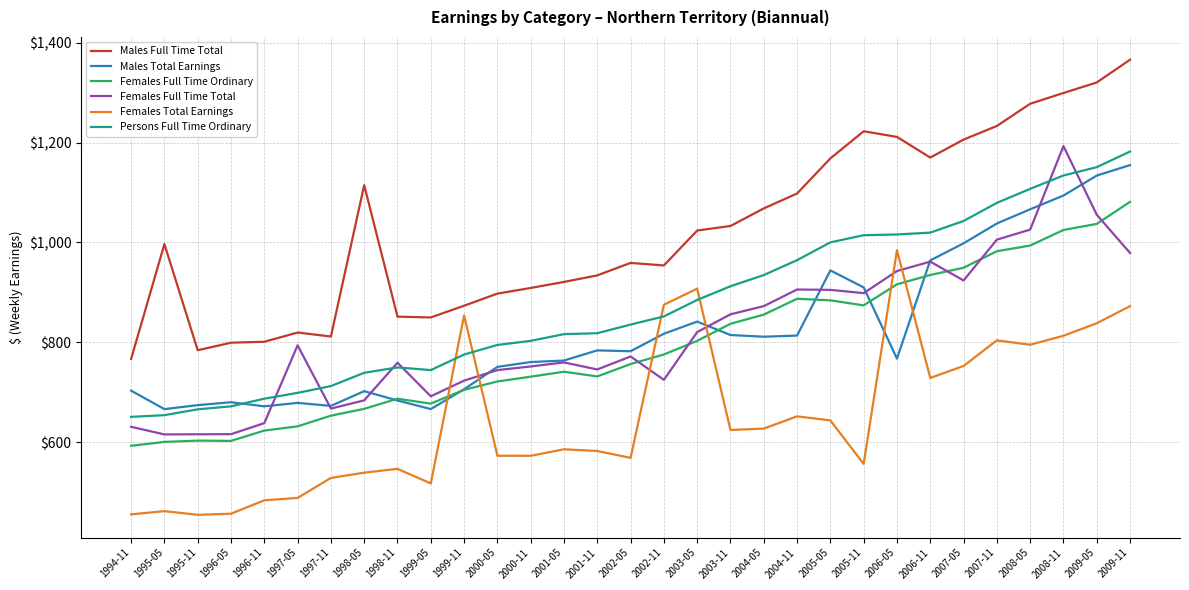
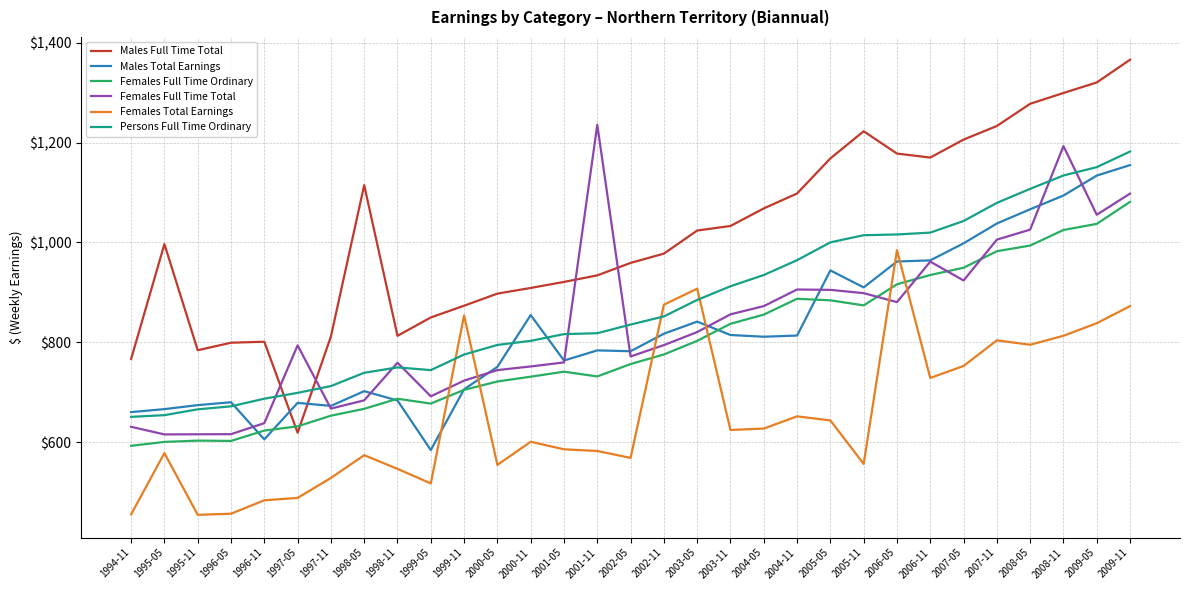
  {
    "Males Full Time Total": {
      "1994-11": "$770",
      "1995-05": "$1,000",
      "1995-11": "$780",
      "1996-05": "$800",
      "1996-11": "$800",
-     "1997-05": "$820",
+     "1997-05": "$620",
      "1997-11": "$810",
      "1998-05": "$1,110",
-     "1998-11": "$850",
+     "1998-11": "$810",
      "1999-05": "$850",
      "1999-11": "$870",
      "2000-05": "$900",
      "2000-11": "$910",
      "2001-05": "$920",
      "2001-11": "$930",
      "2002-05": "$960",
-     "2002-11": "$950",
+     "2002-11": "$980",
      "2003-05": "$1,020",
      "2003-11": "$1,030",
      "2004-05": "$1,070",
      "2004-11": "$1,100",
      "2005-05": "$1,170",
      "2005-11": "$1,220",
-     "2006-05": "$1,210",
+     "2006-05": "$1,180",
      "2006-11": "$1,170",
      "2007-05": "$1,210",
      "2007-11": "$1,230",
      "2008-05": "$1,280",
      "2008-11": "$1,300",
      "2009-05": "$1,320",
      "2009-11": "$1,370"
    },
    "Males Total Earnings": {
-     "1994-11": "$700",
+     "1994-11": "$660",
      "1995-05": "$670",
      "1995-11": "$670",
      "1996-05": "$680",
-     "1996-11": "$670",
+     "1996-11": "$610",
      "1997-05": "$680",
      "1997-11": "$670",
      "1998-05": "$700",
-     "1999-05": "$670",
+     "1999-05": "$580",
      "2000-05": "$750",
-     "2000-11": "$760",
+     "2000-11": "$850",
      "2001-11": "$780",
      "2002-05": "$780",
      "2002-11": "$820",
      "2003-05": "$840",
      "2003-11": "$810",
      "2004-05": "$810",
      "2004-11": "$810",
      "2005-05": "$940",
      "2005-11": "$910",
-     "2006-05": "$770",
+     "2006-05": "$960",
      "2007-05": "$1,000",
      "2007-11": "$1,040",
      "2008-05": "$1,070",
      "2008-11": "$1,090",
      "2009-05": "$1,130",
      "2009-11": "$1,160"
    },
    "Females Full Time Total": {
      "1994-11": "$630",
      "1995-05": "$620",
      "1995-11": "$620",
      "1996-05": "$620",
      "1996-11": "$640",
      "1997-05": "$790",
      "1997-11": "$670",
      "1998-05": "$680",
      "1998-11": "$760",
      "1999-05": "$690",
      "1999-11": "$720",
      "2000-05": "$740",
      "2000-11": "$750",
-     "2001-11": "$750",
+     "2001-11": "$1,240",
      "2002-05": "$770",
-     "2002-11": "$720",
+     "2002-11": "$790",
      "2003-05": "$820",
      "2003-11": "$860",
      "2004-05": "$870",
      "2004-11": "$910",
      "2005-05": "$910",
      "2005-11": "$900",
-     "2006-05": "$940",
+     "2006-05": "$880",
      "2007-05": "$920",
      "2007-11": "$1,010",
      "2008-05": "$1,030",
      "2008-11": "$1,190",
      "2009-05": "$1,060",
-     "2009-11": "$980"
+     "2009-11": "$1,100"
    },
    "Females Total Earnings": {
      "1994-11": "$460",
-     "1995-05": "$460",
+     "1995-05": "$580",
      "1995-11": "$450",
      "1996-05": "$460",
      "1996-11": "$480",
      "1997-05": "$490",
      "1997-11": "$530",
-     "1998-05": "$540",
+     "1998-05": "$570",
      "1998-11": "$550",
      "1999-05": "$520",
      "1999-11": "$850",
-     "2000-05": "$570",
-     "2000-11": "$570",
+     "2000-05": "$550",
+     "2000-11": "$600",
      "2001-05": "$590",
      "2001-11": "$580",
      "2002-05": "$570",
      "2002-11": "$880",
      "2003-05": "$910",
      "2003-11": "$620",
      "2004-05": "$630",
      "2004-11": "$650",
      "2005-05": "$640",
      "2005-11": "$560",
      "2006-05": "$980",
      "2006-11": "$730",
      "2007-05": "$750",
      "2007-11": "$800",
      "2008-05": "$800",
      "2008-11": "$810",
      "2009-05": "$840",
      "2009-11": "$870"
    }
  }
